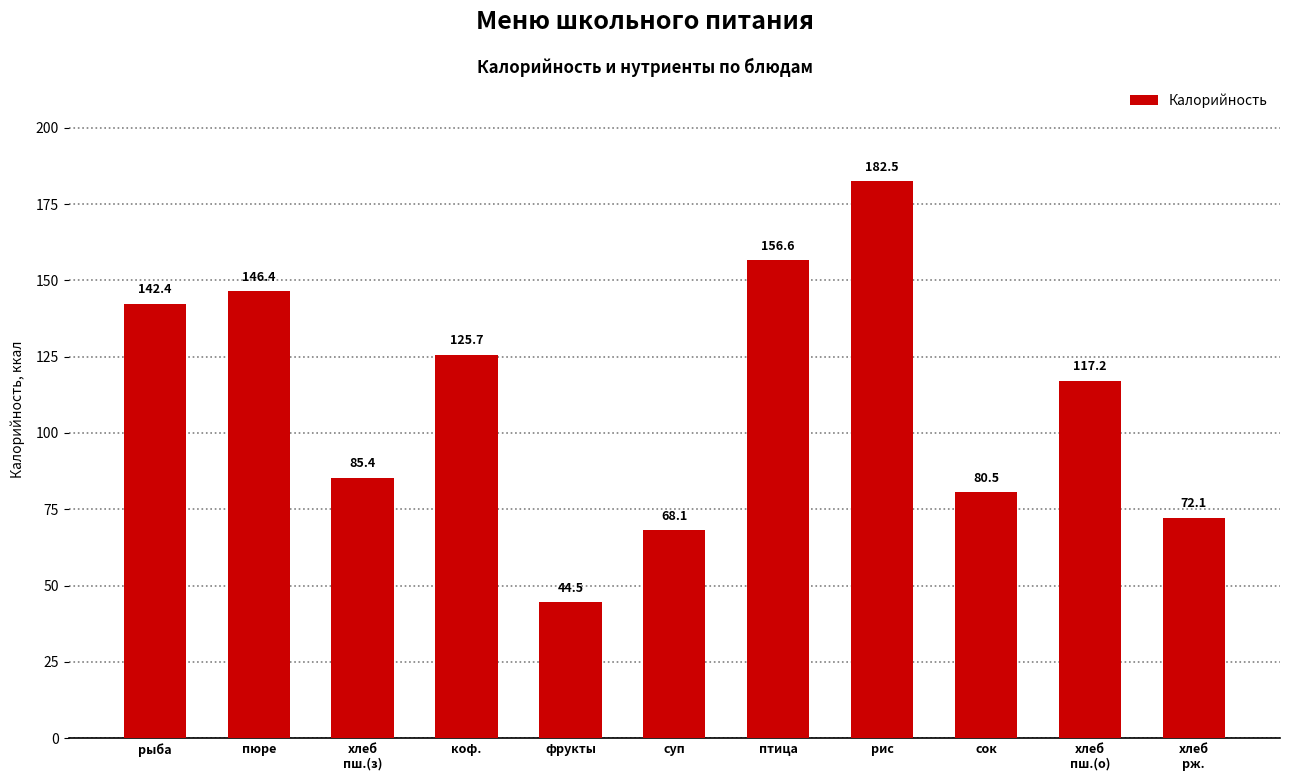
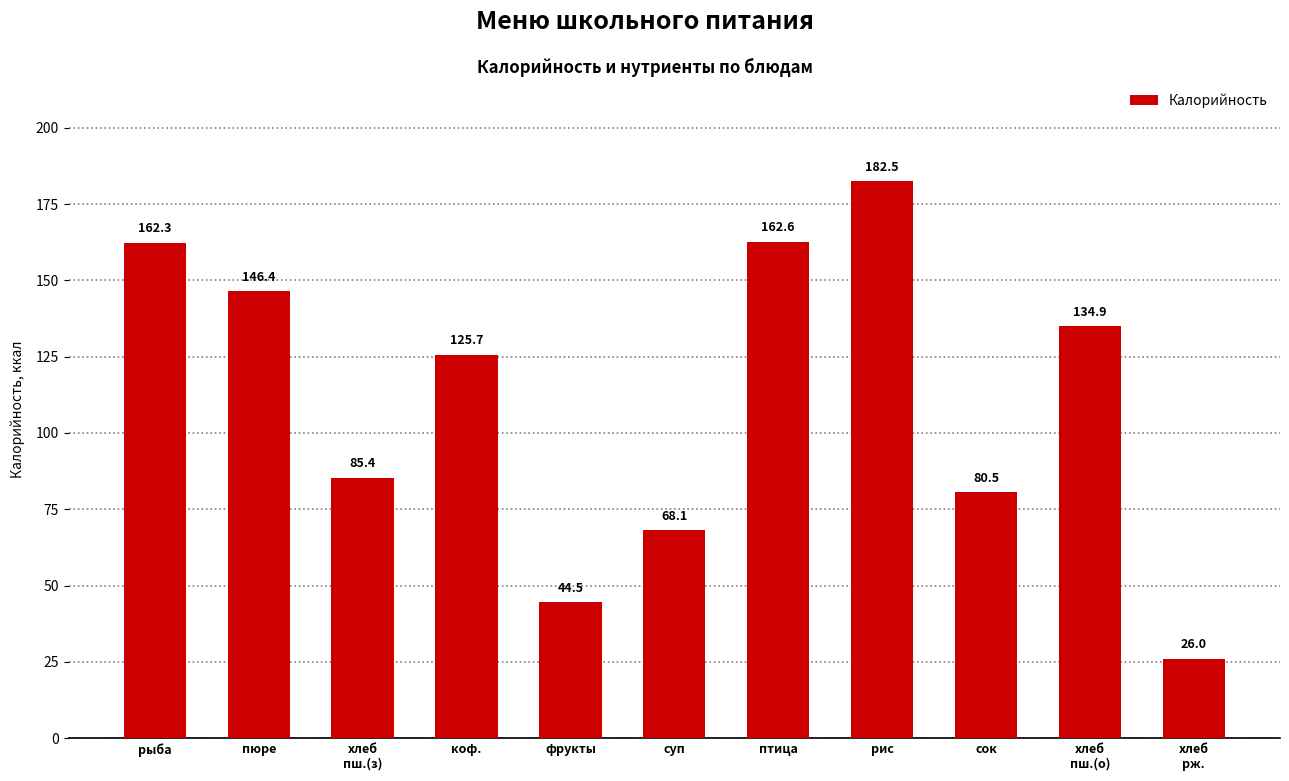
  {
-   "рыба": 142.4,
+   "рыба": 162.3,
    "пюре": 146.4,
    "хлеб пш.(з)": 85.4,
    "коф.": 125.7,
    "фрукты": 44.5,
    "суп": 68.1,
-   "птица": 156.6,
+   "птица": 162.6,
    "рис": 182.5,
    "сок": 80.5,
-   "хлеб пш.(о)": 117.2,
-   "хлеб рж.": 72.1
+   "хлеб пш.(о)": 134.9,
+   "хлеб рж.": 26.0
  }
